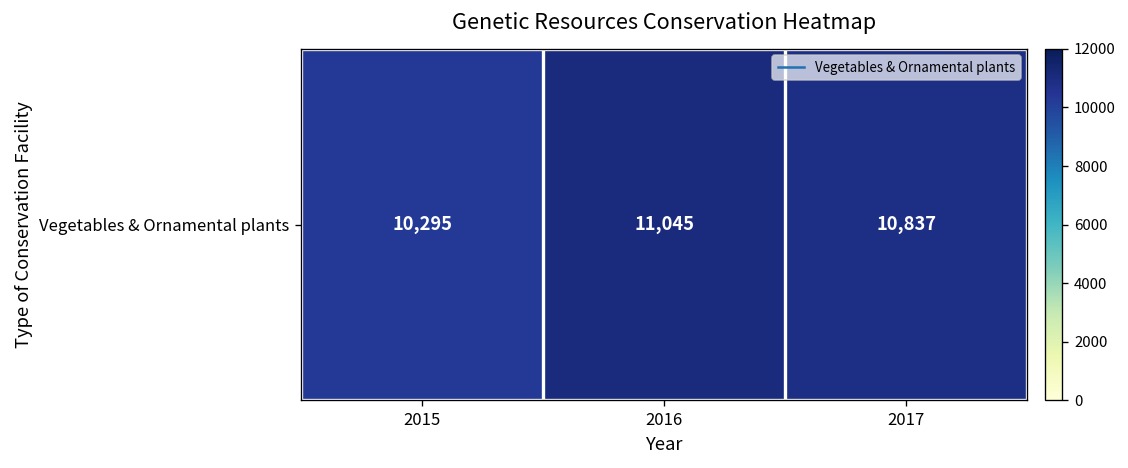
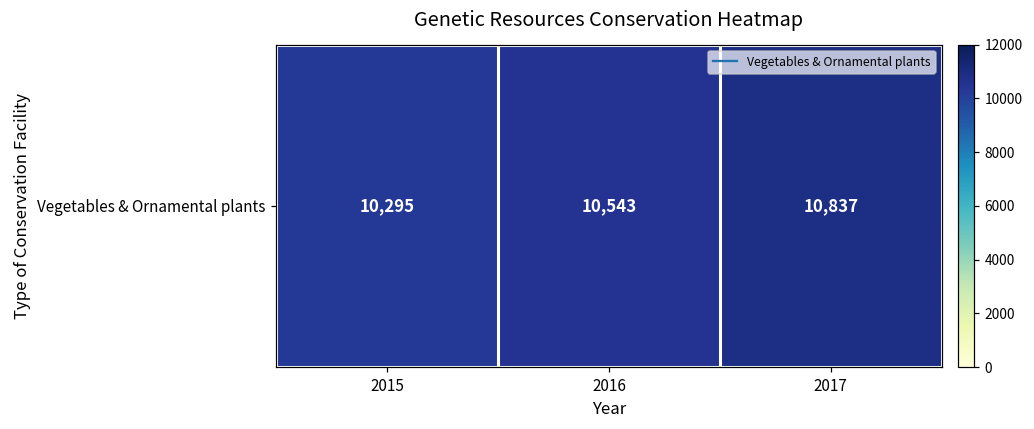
  {
    "Vegetables & Ornamental plants": {
      "2015": "10,295",
-     "2016": "11,045",
+     "2016": "10,543",
      "2017": "10,837"
    }
  }
